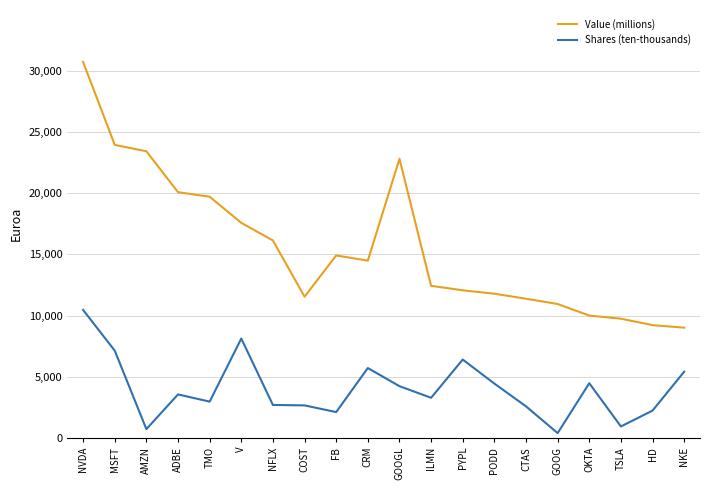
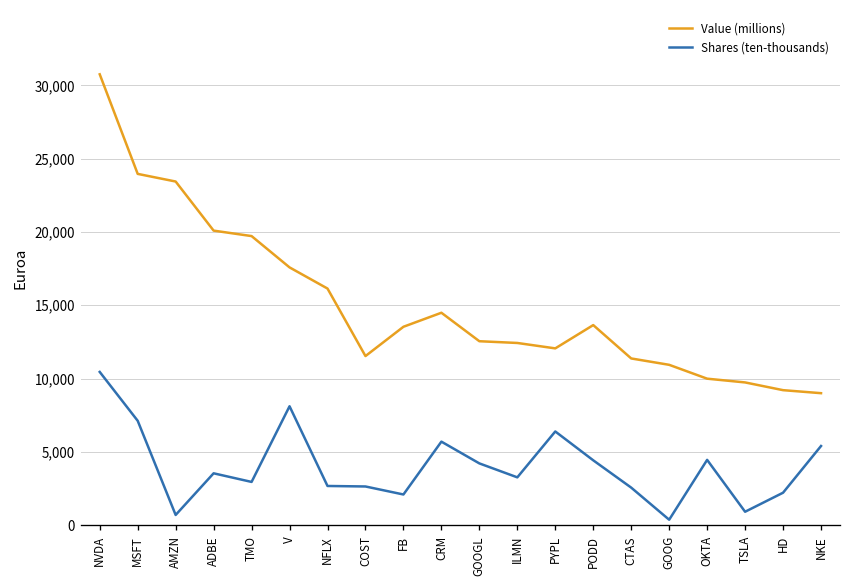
  {
    "Value (millions)": {
      "NVDA": "30,800",
      "MSFT": "24,000",
      "AMZN": "23,400",
      "ADBE": "20,100",
      "TMO": "19,700",
      "V": "17,600",
      "NFLX": "16,100",
      "COST": "11,500",
-     "FB": "14,900",
+     "FB": "13,500",
      "CRM": "14,500",
-     "GOOGL": "22,800",
+     "GOOGL": "12,600",
      "ILMN": "12,400",
      "PYPL": "12,100",
-     "PODD": "11,800",
+     "PODD": "13,700",
      "CTAS": "11,400",
      "GOOG": "10,900",
      "OKTA": "10,000",
      "TSLA": "9,700",
      "HD": "9,200",
      "NKE": "9,000"
    },
    "Shares (ten-thousands)": {
      "NVDA": "10,500",
      "MSFT": "7,100",
      "AMZN": "700",
      "ADBE": "3,500",
      "TMO": "3,000",
      "V": "8,100",
      "NFLX": "2,700",
      "COST": "2,600",
      "FB": "2,100",
      "CRM": "5,700",
      "GOOGL": "4,200",
      "ILMN": "3,300",
      "PYPL": "6,400",
      "PODD": "4,400",
      "CTAS": "2,600",
      "GOOG": "400",
      "OKTA": "4,500",
      "TSLA": "900",
      "HD": "2,200",
      "NKE": "5,400"
    }
  }
